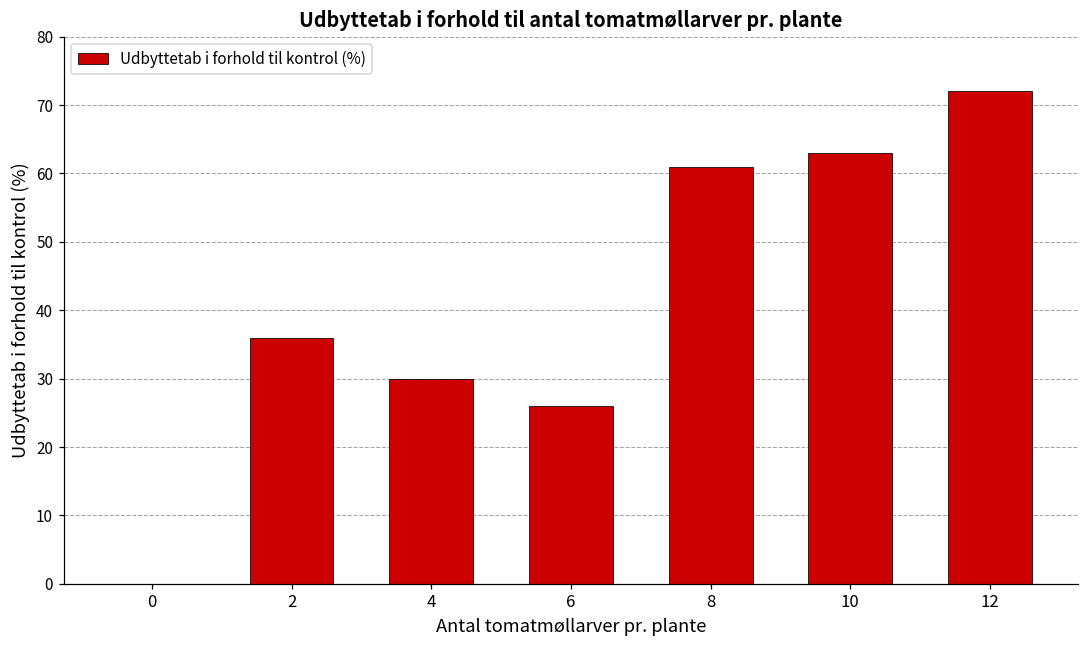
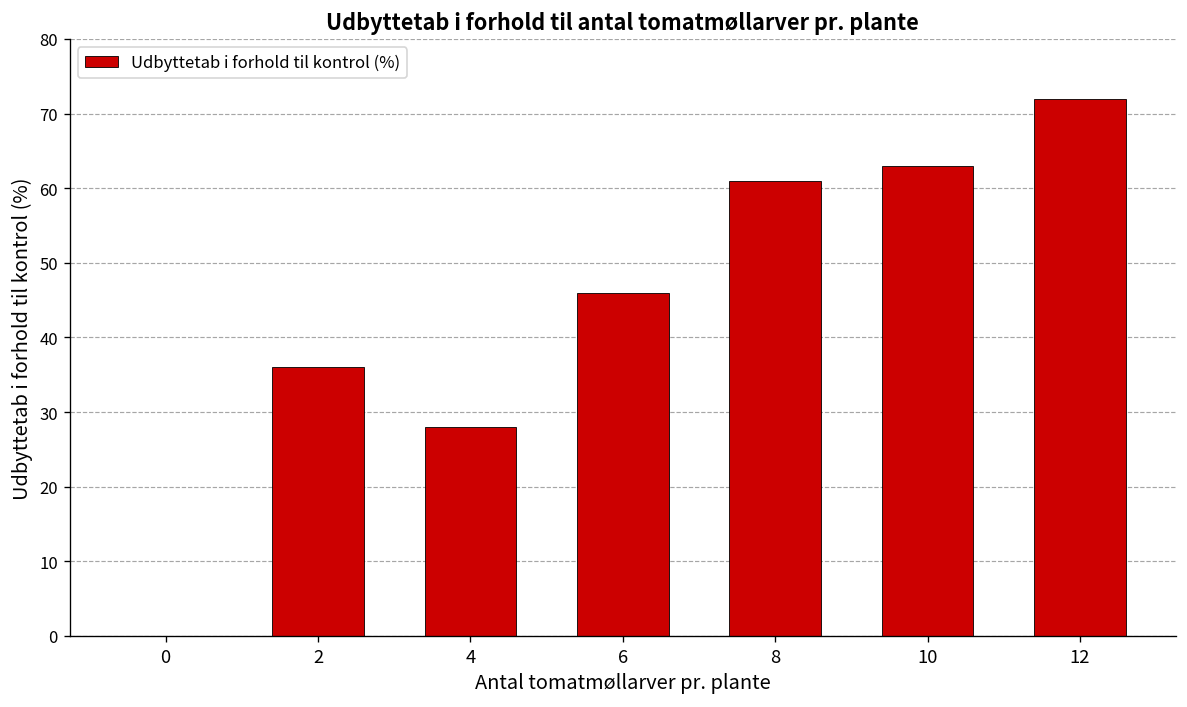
  {
    "0": 0,
    "2": 36,
-   "4": 30,
-   "6": 26,
+   "4": 28,
+   "6": 46,
    "8": 61,
    "10": 63,
    "12": 72
  }
